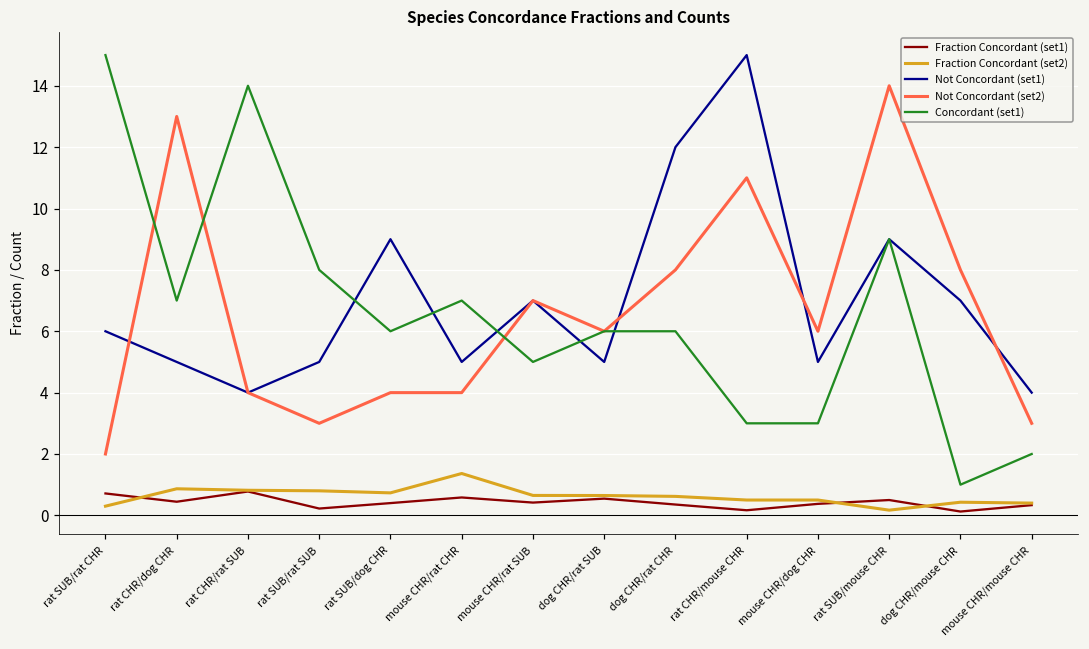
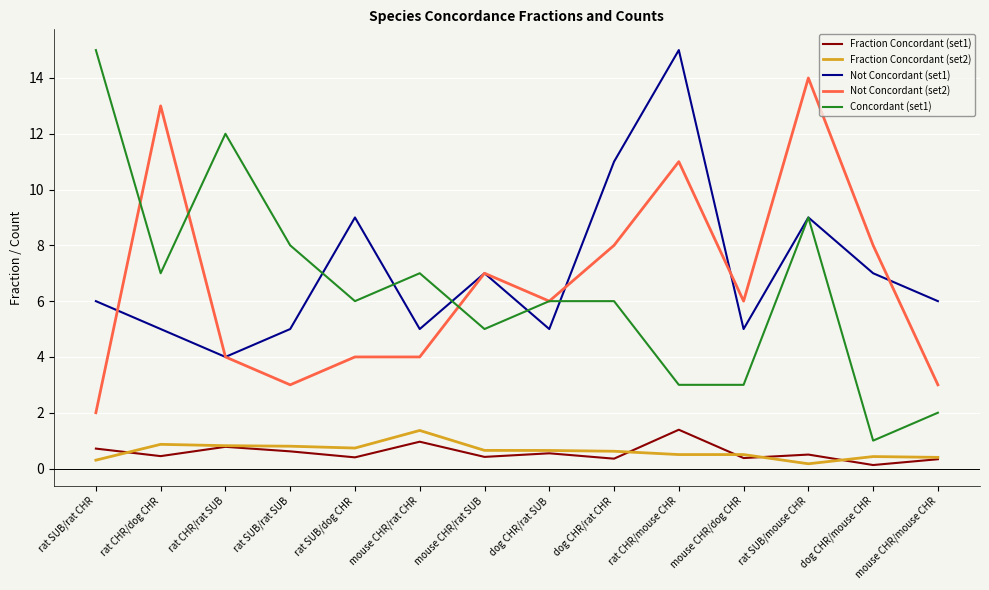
  {
    "Fraction Concordant (set1)": {
      "rat SUB/rat CHR": 0.7,
      "rat CHR/dog CHR": 0.4,
-     "rat SUB/rat SUB": 0.2,
+     "rat SUB/rat SUB": 0.6,
      "rat SUB/dog CHR": 0.4,
-     "mouse CHR/rat CHR": 0.6,
+     "mouse CHR/rat CHR": 1.0,
      "mouse CHR/rat SUB": 0.4,
      "dog CHR/rat SUB": 0.5,
      "dog CHR/rat CHR": 0.4,
-     "rat CHR/mouse CHR": 0.2,
+     "rat CHR/mouse CHR": 1.4,
      "mouse CHR/dog CHR": 0.4,
      "rat SUB/mouse CHR": 0.5,
      "dog CHR/mouse CHR": 0.1
    },
    "Fraction Concordant (set2)": {
      "rat SUB/rat CHR": 0.3,
      "rat CHR/dog CHR": 0.9,
      "rat SUB/rat SUB": 0.8,
      "rat SUB/dog CHR": 0.7,
      "mouse CHR/rat CHR": 1.4,
      "mouse CHR/rat SUB": 0.7,
      "dog CHR/rat SUB": 0.6,
      "dog CHR/rat CHR": 0.6,
      "rat CHR/mouse CHR": 0.5,
      "mouse CHR/dog CHR": 0.5,
      "rat SUB/mouse CHR": 0.2,
      "dog CHR/mouse CHR": 0.4
    },
    "Not Concordant (set1)": {
      "rat SUB/rat CHR": 6,
      "rat CHR/dog CHR": 5,
      "rat SUB/rat SUB": 5,
      "rat SUB/dog CHR": 9,
      "mouse CHR/rat CHR": 5,
      "dog CHR/rat SUB": 5,
-     "dog CHR/rat CHR": 12,
+     "dog CHR/rat CHR": 11,
      "rat CHR/mouse CHR": 15,
      "mouse CHR/dog CHR": 5,
      "dog CHR/mouse CHR": 7,
-     "mouse CHR/mouse CHR": 4
+     "mouse CHR/mouse CHR": 6
    },
    "Not Concordant (set2)": {
      "rat SUB/rat CHR": 2.0,
      "rat CHR/dog CHR": 13.0,
      "rat SUB/rat SUB": 3.0,
      "rat SUB/dog CHR": 4.0,
      "mouse CHR/rat CHR": 4.0,
      "dog CHR/rat CHR": 8.0,
      "rat CHR/mouse CHR": 11.0,
      "mouse CHR/dog CHR": 6.0,
      "rat SUB/mouse CHR": 14.0,
      "dog CHR/mouse CHR": 8.0,
      "mouse CHR/mouse CHR": 3.0
    },
    "Concordant (set1)": {
      "rat SUB/rat CHR": 15,
      "rat CHR/dog CHR": 7,
-     "rat CHR/rat SUB": 14,
+     "rat CHR/rat SUB": 12,
      "rat SUB/rat SUB": 8,
      "rat SUB/dog CHR": 6,
      "mouse CHR/rat CHR": 7,
      "mouse CHR/rat SUB": 5,
      "dog CHR/rat CHR": 6,
      "rat CHR/mouse CHR": 3,
      "mouse CHR/dog CHR": 3,
      "dog CHR/mouse CHR": 1,
      "mouse CHR/mouse CHR": 2
    }
  }
